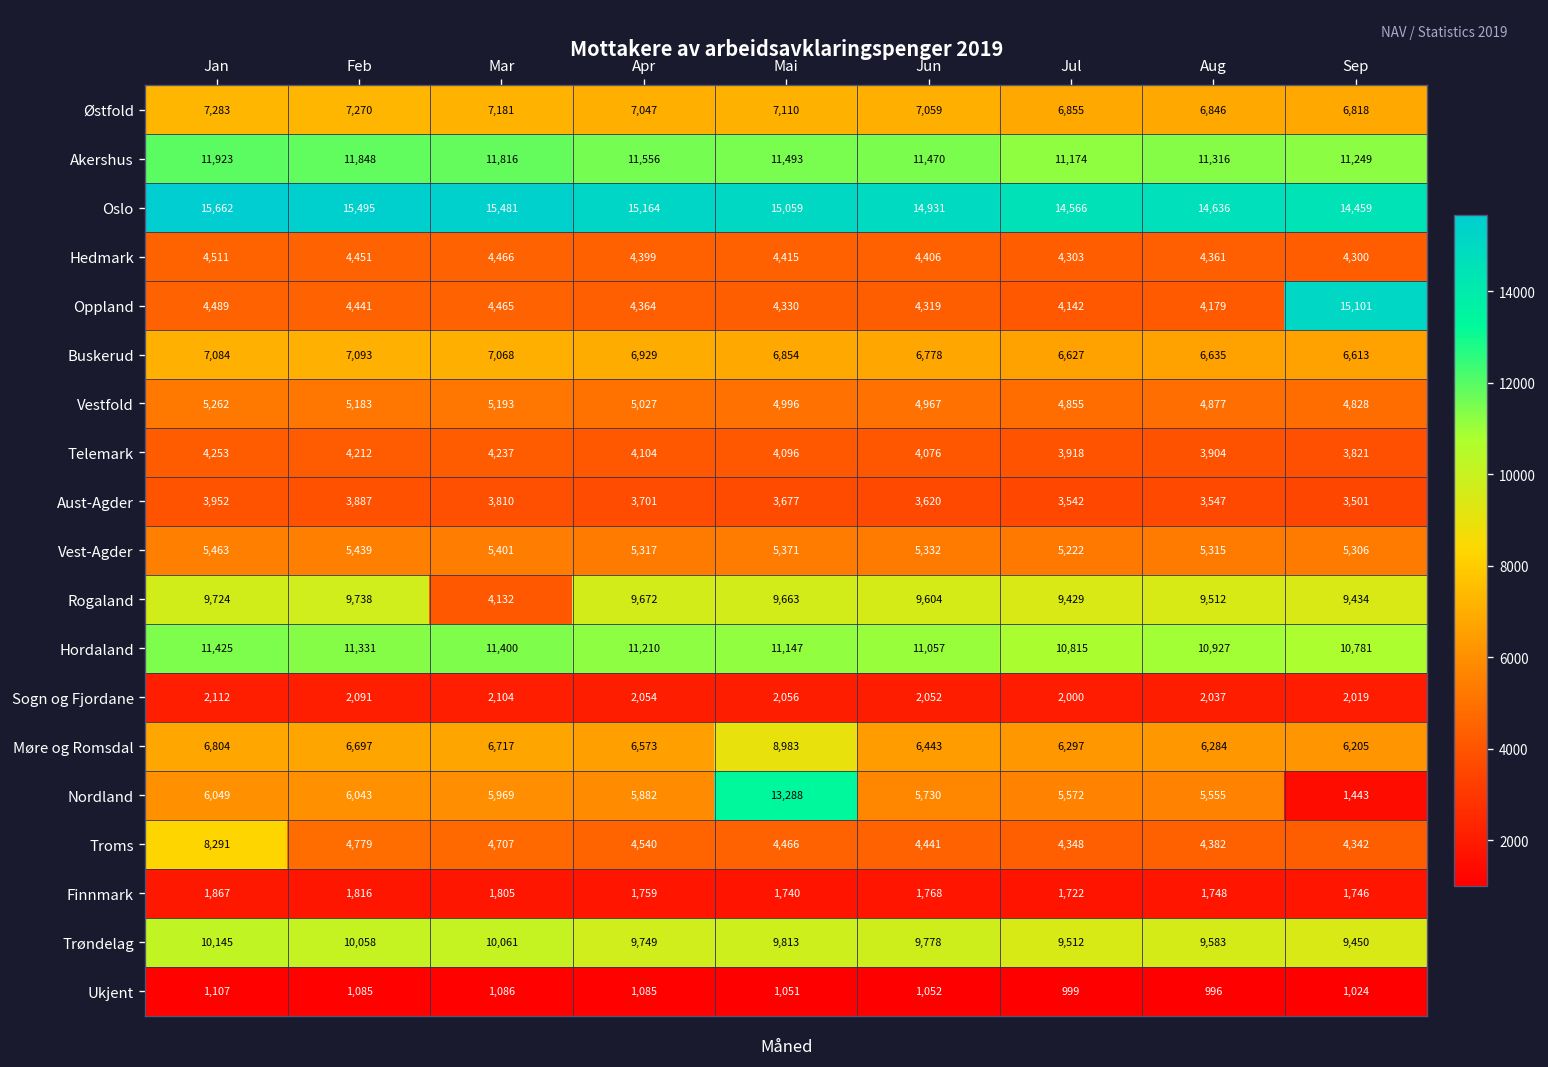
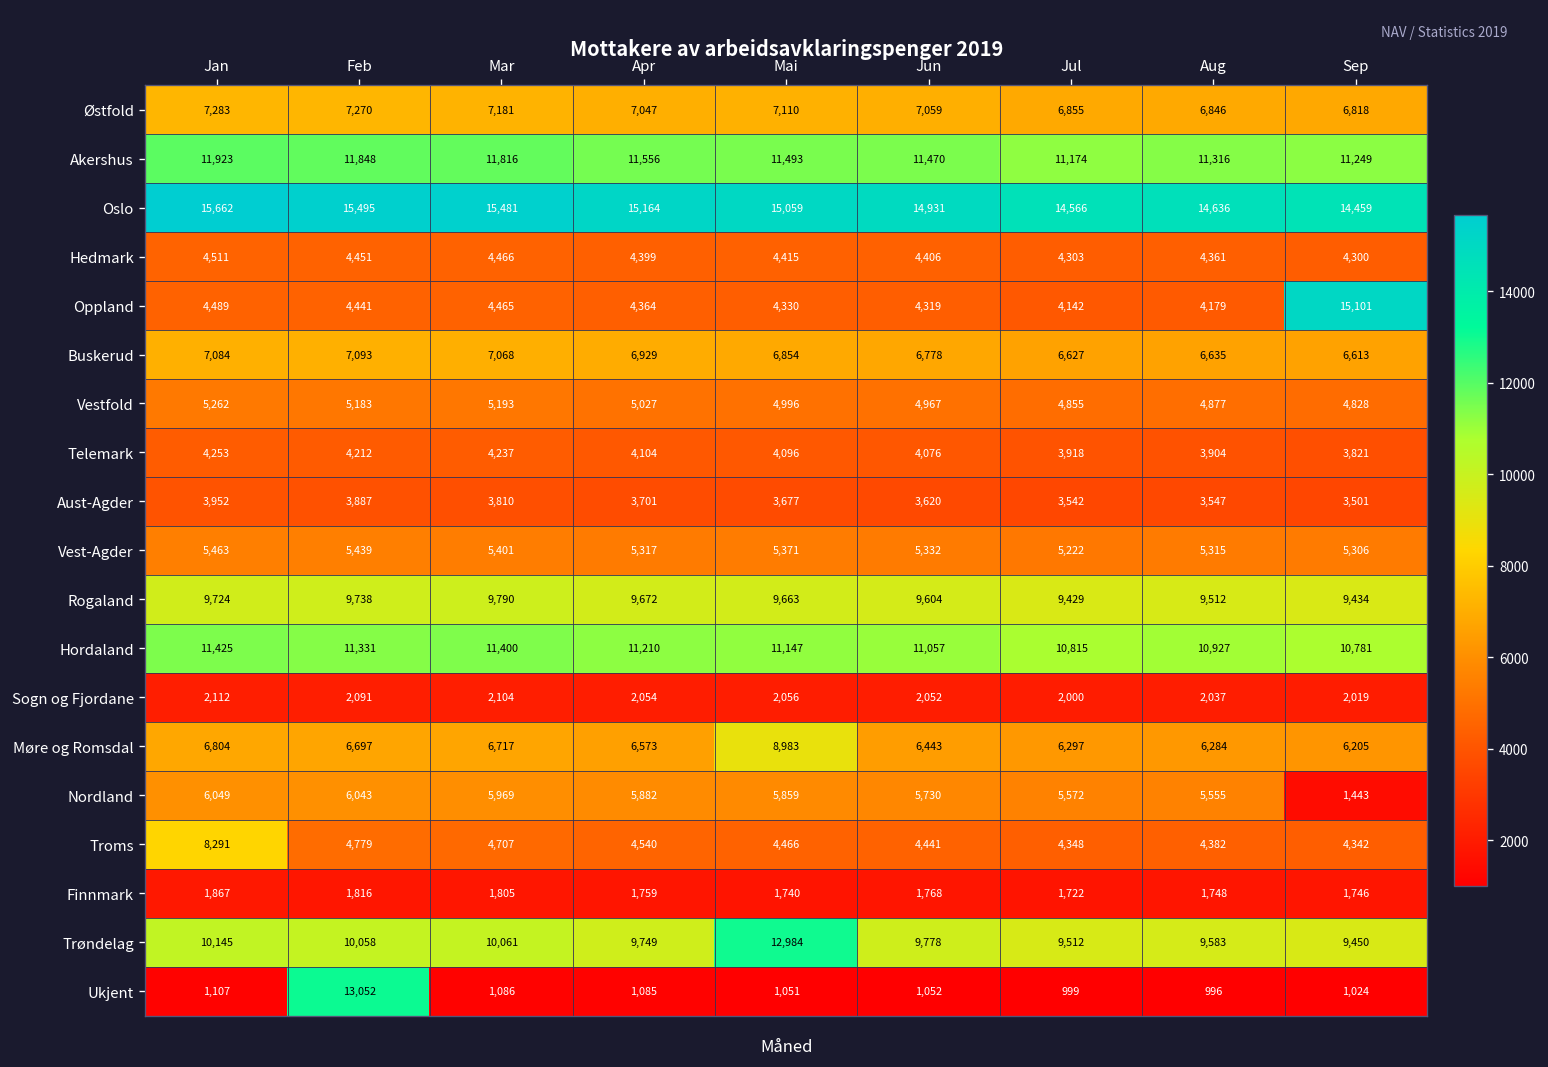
  {
    "Østfold": {
      "Jan": "7,283",
      "Feb": "7,270",
      "Mar": "7,181",
      "Apr": "7,047",
      "Mai": "7,110",
      "Jun": "7,059",
      "Jul": "6,855",
      "Aug": "6,846",
      "Sep": "6,818"
    },
    "Akershus": {
      "Jan": "11,923",
      "Feb": "11,848",
      "Mar": "11,816",
      "Apr": "11,556",
      "Mai": "11,493",
      "Jun": "11,470",
      "Jul": "11,174",
      "Aug": "11,316",
      "Sep": "11,249"
    },
    "Oslo": {
      "Jan": "15,662",
      "Feb": "15,495",
      "Mar": "15,481",
      "Apr": "15,164",
      "Mai": "15,059",
      "Jun": "14,931",
      "Jul": "14,566",
      "Aug": "14,636",
      "Sep": "14,459"
    },
    "Hedmark": {
      "Jan": "4,511",
      "Feb": "4,451",
      "Mar": "4,466",
      "Apr": "4,399",
      "Mai": "4,415",
      "Jun": "4,406",
      "Jul": "4,303",
      "Aug": "4,361",
      "Sep": "4,300"
    },
    "Oppland": {
      "Jan": "4,489",
      "Feb": "4,441",
      "Mar": "4,465",
      "Apr": "4,364",
      "Mai": "4,330",
      "Jun": "4,319",
      "Jul": "4,142",
      "Aug": "4,179",
      "Sep": "15,101"
    },
    "Buskerud": {
      "Jan": "7,084",
      "Feb": "7,093",
      "Mar": "7,068",
      "Apr": "6,929",
      "Mai": "6,854",
      "Jun": "6,778",
      "Jul": "6,627",
      "Aug": "6,635",
      "Sep": "6,613"
    },
    "Vestfold": {
      "Jan": "5,262",
      "Feb": "5,183",
      "Mar": "5,193",
      "Apr": "5,027",
      "Mai": "4,996",
      "Jun": "4,967",
      "Jul": "4,855",
      "Aug": "4,877",
      "Sep": "4,828"
    },
    "Telemark": {
      "Jan": "4,253",
      "Feb": "4,212",
      "Mar": "4,237",
      "Apr": "4,104",
      "Mai": "4,096",
      "Jun": "4,076",
      "Jul": "3,918",
      "Aug": "3,904",
      "Sep": "3,821"
    },
    "Aust-Agder": {
      "Jan": "3,952",
      "Feb": "3,887",
      "Mar": "3,810",
      "Apr": "3,701",
      "Mai": "3,677",
      "Jun": "3,620",
      "Jul": "3,542",
      "Aug": "3,547",
      "Sep": "3,501"
    },
    "Vest-Agder": {
      "Jan": "5,463",
      "Feb": "5,439",
      "Mar": "5,401",
      "Apr": "5,317",
      "Mai": "5,371",
      "Jun": "5,332",
      "Jul": "5,222",
      "Aug": "5,315",
      "Sep": "5,306"
    },
    "Rogaland": {
      "Jan": "9,724",
      "Feb": "9,738",
-     "Mar": "4,132",
+     "Mar": "9,790",
      "Apr": "9,672",
      "Mai": "9,663",
      "Jun": "9,604",
      "Jul": "9,429",
      "Aug": "9,512",
      "Sep": "9,434"
    },
    "Hordaland": {
      "Jan": "11,425",
      "Feb": "11,331",
      "Mar": "11,400",
      "Apr": "11,210",
      "Mai": "11,147",
      "Jun": "11,057",
      "Jul": "10,815",
      "Aug": "10,927",
      "Sep": "10,781"
    },
    "Sogn og Fjordane": {
      "Jan": "2,112",
      "Feb": "2,091",
      "Mar": "2,104",
      "Apr": "2,054",
      "Mai": "2,056",
      "Jun": "2,052",
      "Jul": "2,000",
      "Aug": "2,037",
      "Sep": "2,019"
    },
    "Møre og Romsdal": {
      "Jan": "6,804",
      "Feb": "6,697",
      "Mar": "6,717",
      "Apr": "6,573",
      "Mai": "8,983",
      "Jun": "6,443",
      "Jul": "6,297",
      "Aug": "6,284",
      "Sep": "6,205"
    },
    "Nordland": {
      "Jan": "6,049",
      "Feb": "6,043",
      "Mar": "5,969",
      "Apr": "5,882",
-     "Mai": "13,288",
+     "Mai": "5,859",
      "Jun": "5,730",
      "Jul": "5,572",
      "Aug": "5,555",
      "Sep": "1,443"
    },
    "Troms": {
      "Jan": "8,291",
      "Feb": "4,779",
      "Mar": "4,707",
      "Apr": "4,540",
      "Mai": "4,466",
      "Jun": "4,441",
      "Jul": "4,348",
      "Aug": "4,382",
      "Sep": "4,342"
    },
    "Finnmark": {
      "Jan": "1,867",
      "Feb": "1,816",
      "Mar": "1,805",
      "Apr": "1,759",
      "Mai": "1,740",
      "Jun": "1,768",
      "Jul": "1,722",
      "Aug": "1,748",
      "Sep": "1,746"
    },
    "Trøndelag": {
      "Jan": "10,145",
      "Feb": "10,058",
      "Mar": "10,061",
      "Apr": "9,749",
-     "Mai": "9,813",
+     "Mai": "12,984",
      "Jun": "9,778",
      "Jul": "9,512",
      "Aug": "9,583",
      "Sep": "9,450"
    },
    "Ukjent": {
      "Jan": "1,107",
-     "Feb": "1,085",
+     "Feb": "13,052",
      "Mar": "1,086",
      "Apr": "1,085",
      "Mai": "1,051",
      "Jun": "1,052",
      "Jul": "999",
      "Aug": "996",
      "Sep": "1,024"
    }
  }
